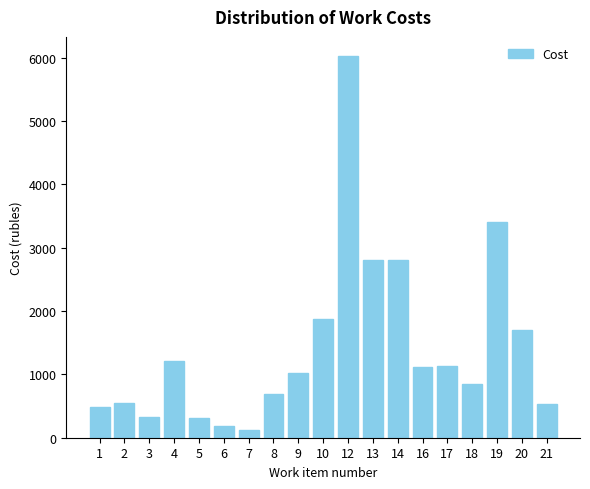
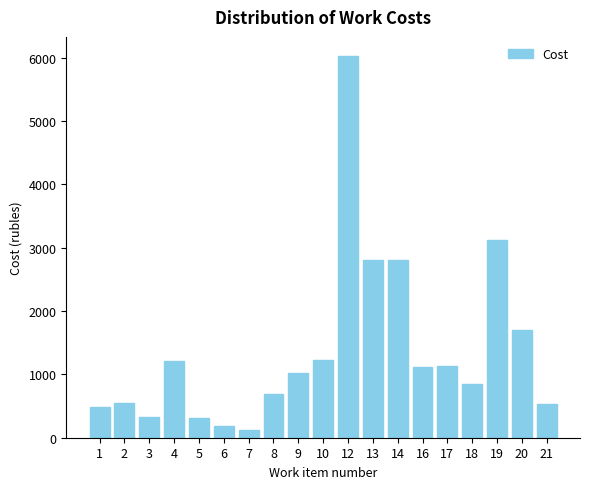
  {
    "1": 500,
    "2": 600,
    "3": 300,
    "4": 1200,
    "5": 300,
    "6": 200,
    "7": 100,
    "8": 700,
    "9": 1000,
-   "10": 1900,
+   "10": 1200,
    "12": 6000,
    "13": 2800,
    "14": 2800,
    "16": 1100,
    "17": 1100,
    "18": 800,
-   "19": 3400,
+   "19": 3100,
    "20": 1700,
    "21": 500
  }
